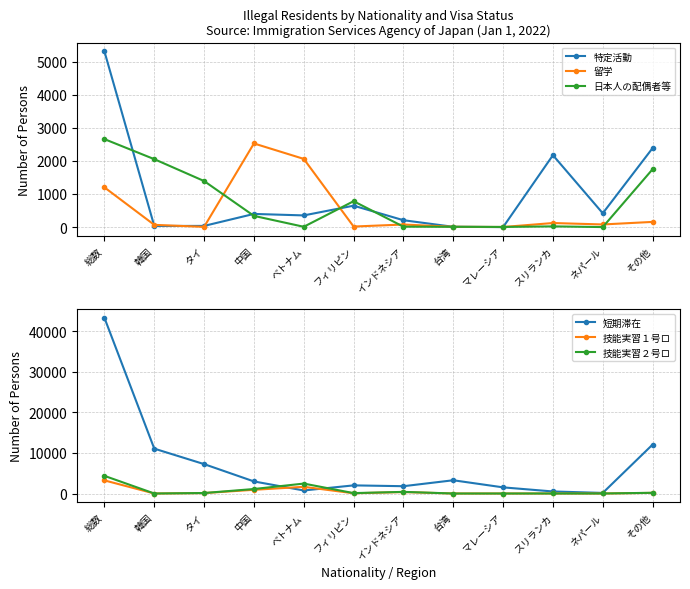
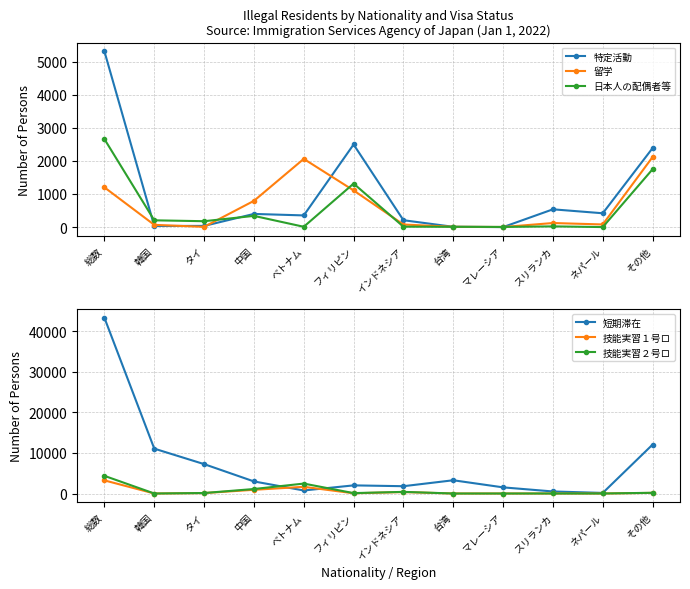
  {
    "Illegal Residents by Nationality and Visa Status Source: Immigration Services Agency of Japan (Jan 1, 2022)": {
      "特定活動": {
        "総数": 5300,
        "ベトナム": 400,
-       "フィリピン": 600,
+       "フィリピン": 2500,
        "インドネシア": 200,
-       "スリランカ": 2200,
+       "スリランカ": 500,
        "ネパール": 400,
        "その他": 2400
      },
      "留学": {
        "総数": 1200,
-       "中国": 2500,
+       "中国": 800,
        "ベトナム": 2100,
-       "フィリピン": 0,
+       "フィリピン": 1100,
        "スリランカ": 100,
        "ネパール": 100,
-       "その他": 200
+       "その他": 2100
      },
      "日本人の配偶者等": {
        "総数": 2700,
-       "韓国": 2100,
-       "タイ": 1400,
+       "韓国": 200,
+       "タイ": 200,
        "ベトナム": 0,
-       "フィリピン": 800,
+       "フィリピン": 1300,
        "スリランカ": 0,
        "ネパール": 0,
        "その他": 1700
      }
    }
  }
